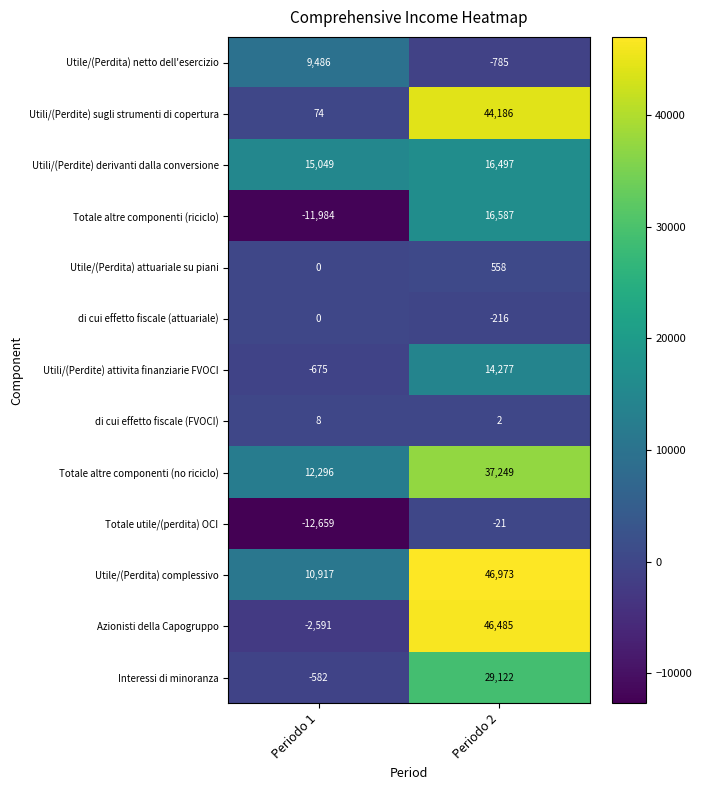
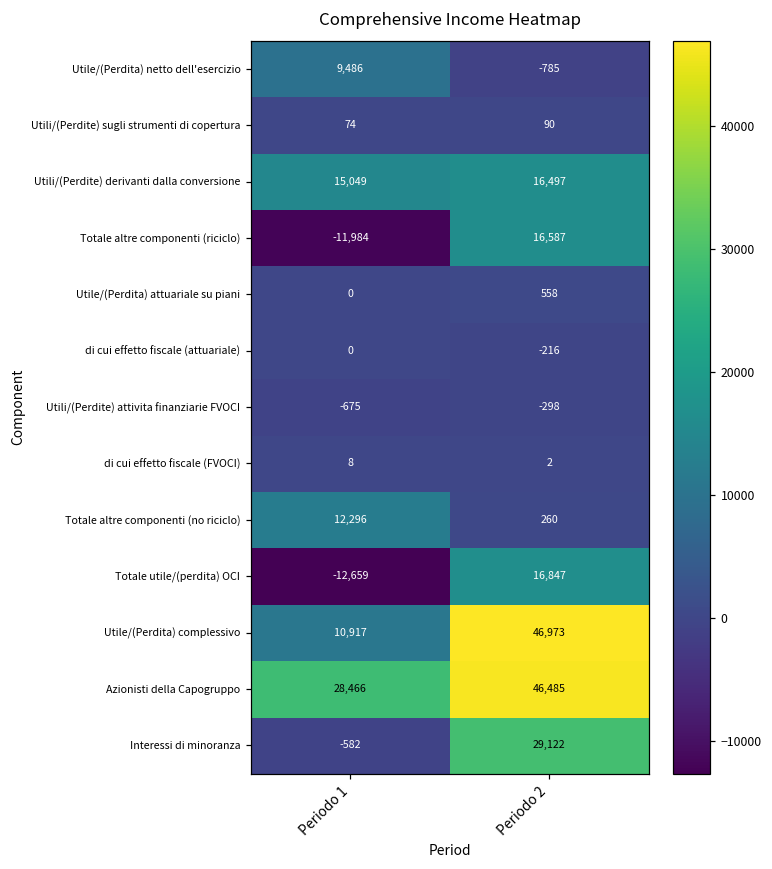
  {
    "Utile/(Perdita) netto dell'esercizio": {
      "Periodo 1": "9,486",
      "Periodo 2": "-785"
    },
    "Utili/(Perdite) sugli strumenti di copertura": {
      "Periodo 1": "74",
-     "Periodo 2": "44,186"
+     "Periodo 2": "90"
    },
    "Utili/(Perdite) derivanti dalla conversione": {
      "Periodo 1": "15,049",
      "Periodo 2": "16,497"
    },
    "Totale altre componenti (riciclo)": {
      "Periodo 1": "-11,984",
      "Periodo 2": "16,587"
    },
    "Utile/(Perdita) attuariale su piani": {
      "Periodo 1": "0",
      "Periodo 2": "558"
    },
    "di cui effetto fiscale (attuariale)": {
      "Periodo 1": "0",
      "Periodo 2": "-216"
    },
    "Utili/(Perdite) attivita finanziarie FVOCI": {
      "Periodo 1": "-675",
-     "Periodo 2": "14,277"
+     "Periodo 2": "-298"
    },
    "di cui effetto fiscale (FVOCI)": {
      "Periodo 1": "8",
      "Periodo 2": "2"
    },
    "Totale altre componenti (no riciclo)": {
      "Periodo 1": "12,296",
-     "Periodo 2": "37,249"
+     "Periodo 2": "260"
    },
    "Totale utile/(perdita) OCI": {
      "Periodo 1": "-12,659",
-     "Periodo 2": "-21"
+     "Periodo 2": "16,847"
    },
    "Utile/(Perdita) complessivo": {
      "Periodo 1": "10,917",
      "Periodo 2": "46,973"
    },
    "Azionisti della Capogruppo": {
-     "Periodo 1": "-2,591",
+     "Periodo 1": "28,466",
      "Periodo 2": "46,485"
    },
    "Interessi di minoranza": {
      "Periodo 1": "-582",
      "Periodo 2": "29,122"
    }
  }
